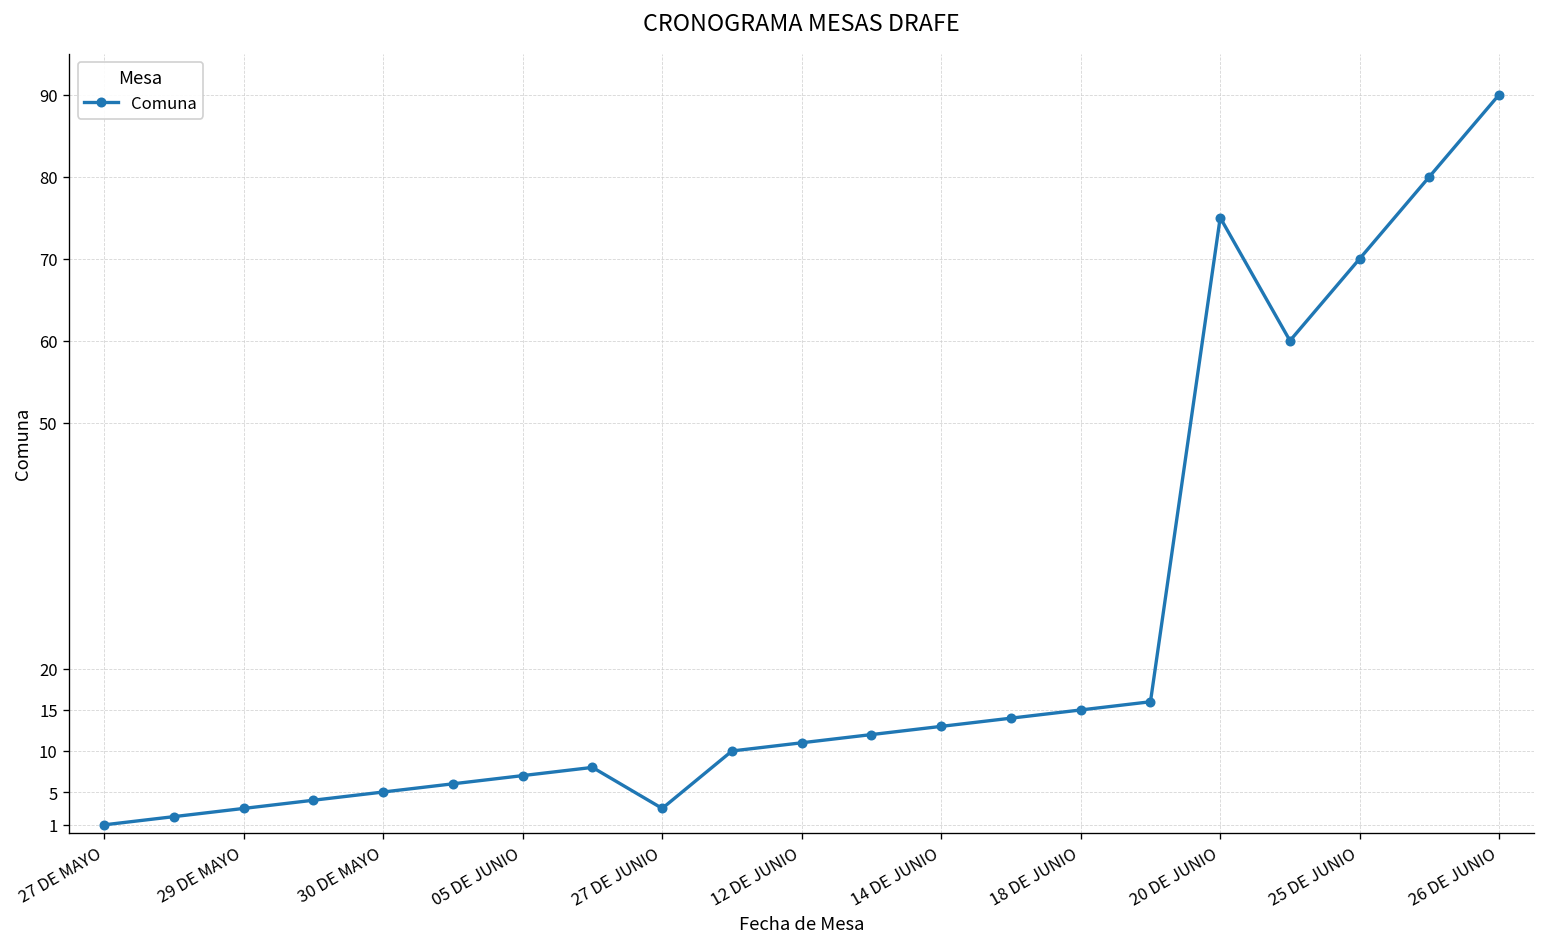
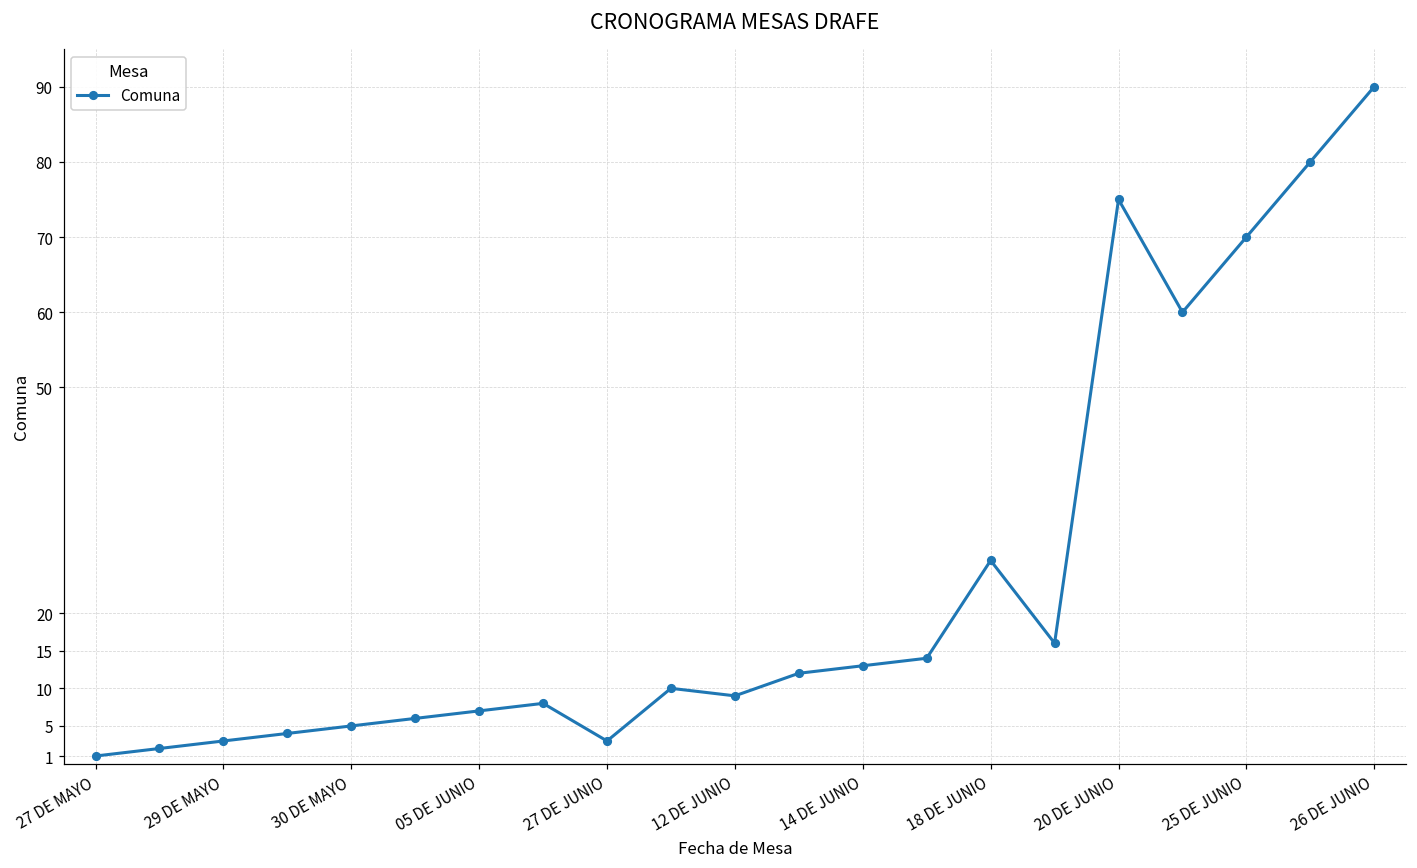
  {
    "27 DE MAYO": 1,
    "29 DE MAYO": 3,
    "05 DE JUNIO": 7,
    "27 DE JUNIO": 3,
-   "12 DE JUNIO": 11,
-   "18 DE JUNIO": 15,
+   "12 DE JUNIO": 9,
+   "18 DE JUNIO": 27,
    "20 DE JUNIO": 75,
    "26 DE JUNIO": 90
  }
